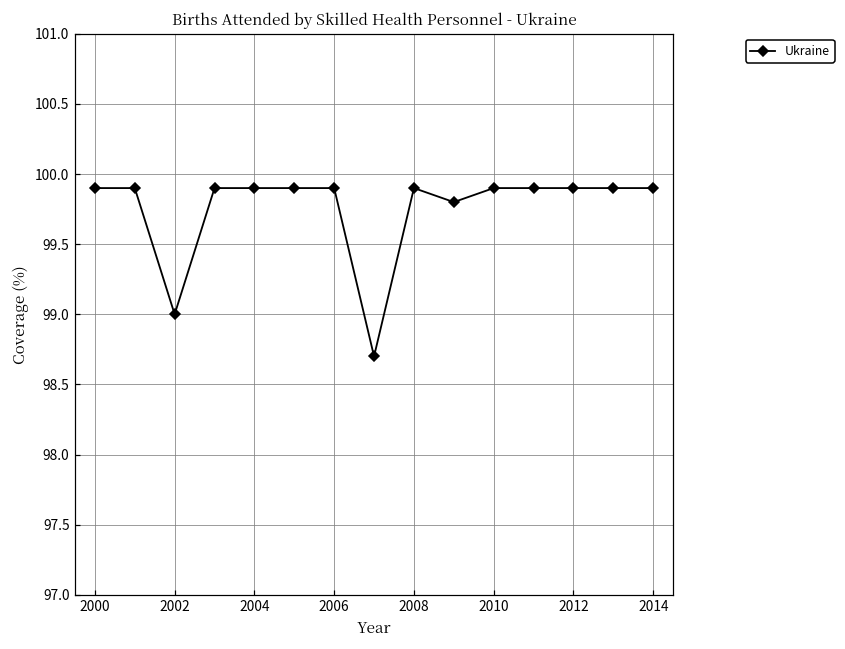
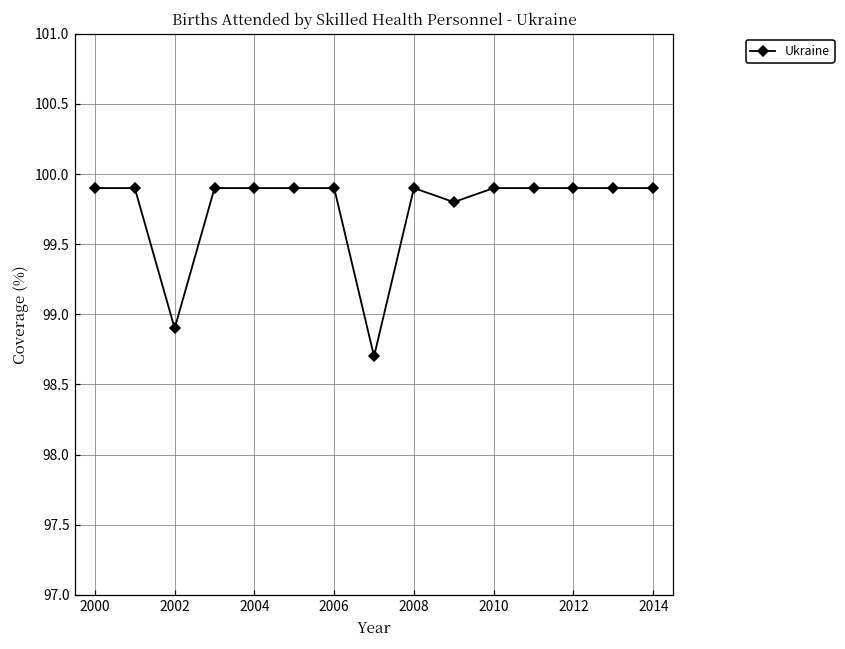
  {
    "2000": 99.9,
-   "2002": 99.0,
+   "2002": 98.9,
    "2004": 99.9,
    "2006": 99.9,
    "2008": 99.9,
    "2010": 99.9,
    "2012": 99.9,
    "2014": 99.9
  }
